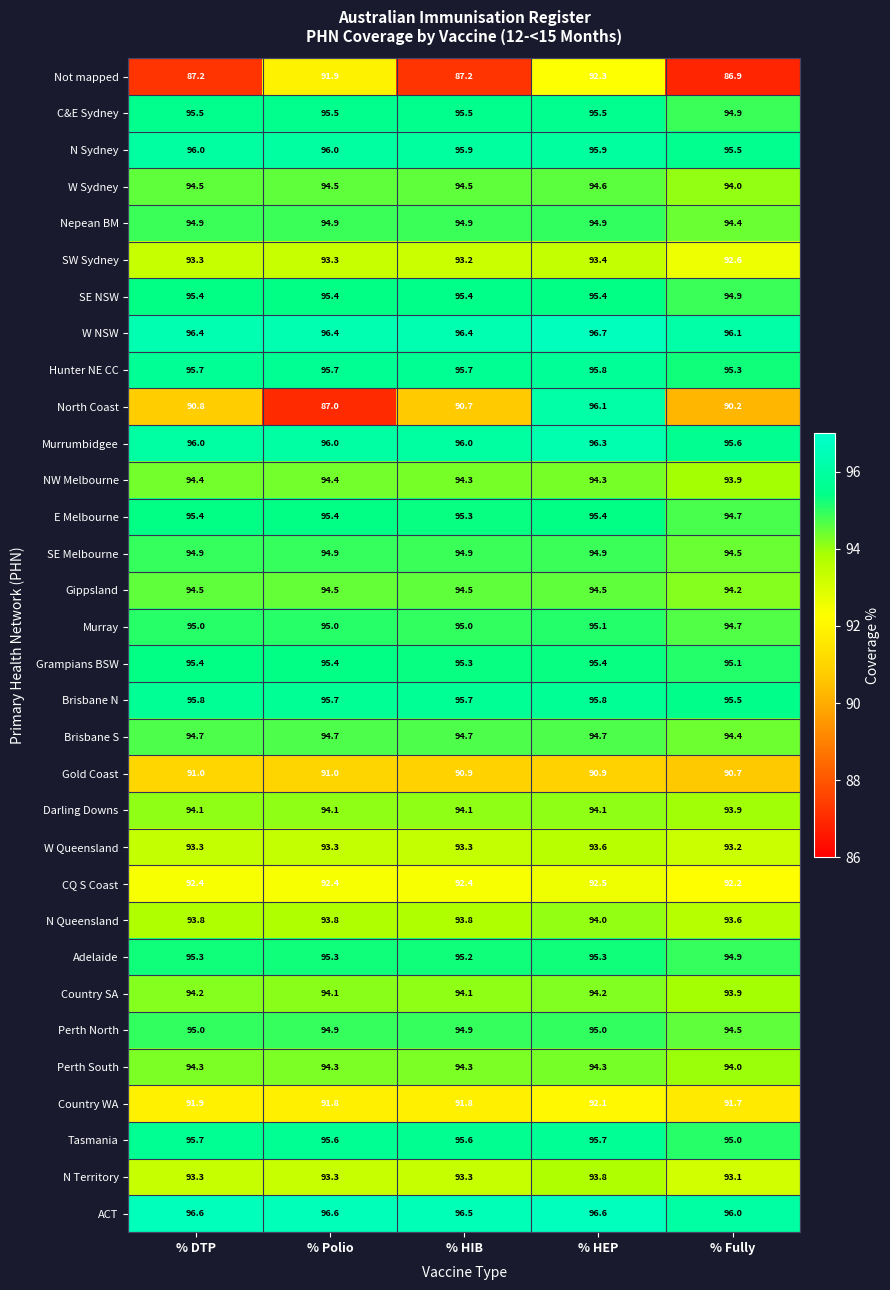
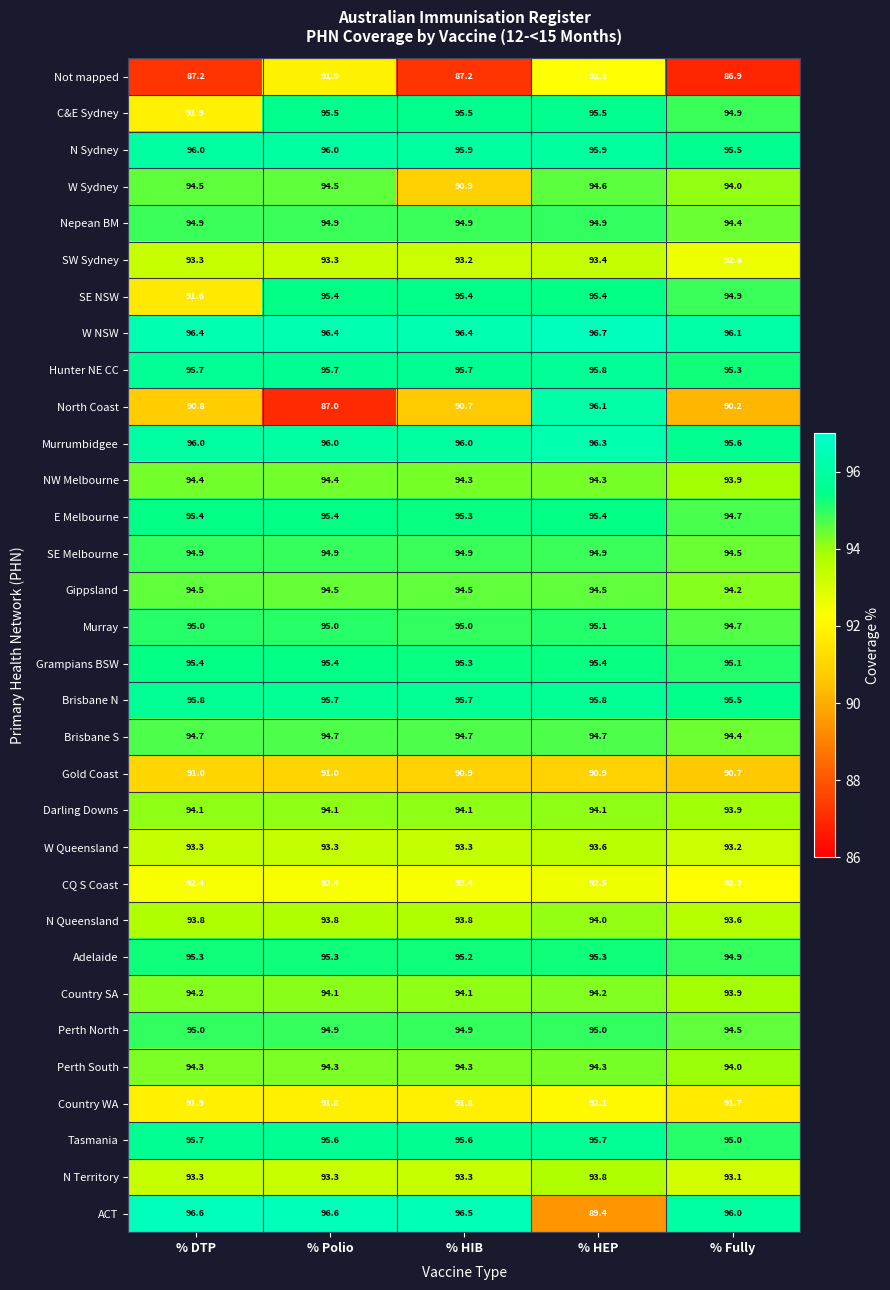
  {
    "Not mapped": {
      "% DTP": 87.2,
      "% Polio": 91.9,
      "% HIB": 87.2,
      "% HEP": 92.3,
      "% Fully": 86.9
    },
    "C&E Sydney": {
-     "% DTP": 95.5,
+     "% DTP": 91.9,
      "% Polio": 95.5,
      "% HIB": 95.5,
      "% HEP": 95.5,
      "% Fully": 94.9
    },
    "N Sydney": {
      "% DTP": 96.0,
      "% Polio": 96.0,
      "% HIB": 95.9,
      "% HEP": 95.9,
      "% Fully": 95.5
    },
    "W Sydney": {
      "% DTP": 94.5,
      "% Polio": 94.5,
-     "% HIB": 94.5,
+     "% HIB": 90.9,
      "% HEP": 94.6,
      "% Fully": 94.0
    },
    "Nepean BM": {
      "% DTP": 94.9,
      "% Polio": 94.9,
      "% HIB": 94.9,
      "% HEP": 94.9,
      "% Fully": 94.4
    },
    "SW Sydney": {
      "% DTP": 93.3,
      "% Polio": 93.3,
      "% HIB": 93.2,
      "% HEP": 93.4,
      "% Fully": 92.6
    },
    "SE NSW": {
-     "% DTP": 95.4,
+     "% DTP": 91.6,
      "% Polio": 95.4,
      "% HIB": 95.4,
      "% HEP": 95.4,
      "% Fully": 94.9
    },
    "W NSW": {
      "% DTP": 96.4,
      "% Polio": 96.4,
      "% HIB": 96.4,
      "% HEP": 96.7,
      "% Fully": 96.1
    },
    "Hunter NE CC": {
      "% DTP": 95.7,
      "% Polio": 95.7,
      "% HIB": 95.7,
      "% HEP": 95.8,
      "% Fully": 95.3
    },
    "North Coast": {
      "% DTP": 90.8,
      "% Polio": 87.0,
      "% HIB": 90.7,
      "% HEP": 96.1,
      "% Fully": 90.2
    },
    "Murrumbidgee": {
      "% DTP": 96.0,
      "% Polio": 96.0,
      "% HIB": 96.0,
      "% HEP": 96.3,
      "% Fully": 95.6
    },
    "NW Melbourne": {
      "% DTP": 94.4,
      "% Polio": 94.4,
      "% HIB": 94.3,
      "% HEP": 94.3,
      "% Fully": 93.9
    },
    "E Melbourne": {
      "% DTP": 95.4,
      "% Polio": 95.4,
      "% HIB": 95.3,
      "% HEP": 95.4,
      "% Fully": 94.7
    },
    "SE Melbourne": {
      "% DTP": 94.9,
      "% Polio": 94.9,
      "% HIB": 94.9,
      "% HEP": 94.9,
      "% Fully": 94.5
    },
    "Gippsland": {
      "% DTP": 94.5,
      "% Polio": 94.5,
      "% HIB": 94.5,
      "% HEP": 94.5,
      "% Fully": 94.2
    },
    "Murray": {
      "% DTP": 95.0,
      "% Polio": 95.0,
      "% HIB": 95.0,
      "% HEP": 95.1,
      "% Fully": 94.7
    },
    "Grampians BSW": {
      "% DTP": 95.4,
      "% Polio": 95.4,
      "% HIB": 95.3,
      "% HEP": 95.4,
      "% Fully": 95.1
    },
    "Brisbane N": {
      "% DTP": 95.8,
      "% Polio": 95.7,
      "% HIB": 95.7,
      "% HEP": 95.8,
      "% Fully": 95.5
    },
    "Brisbane S": {
      "% DTP": 94.7,
      "% Polio": 94.7,
      "% HIB": 94.7,
      "% HEP": 94.7,
      "% Fully": 94.4
    },
    "Gold Coast": {
      "% DTP": 91.0,
      "% Polio": 91.0,
      "% HIB": 90.9,
      "% HEP": 90.9,
      "% Fully": 90.7
    },
    "Darling Downs": {
      "% DTP": 94.1,
      "% Polio": 94.1,
      "% HIB": 94.1,
      "% HEP": 94.1,
      "% Fully": 93.9
    },
    "W Queensland": {
      "% DTP": 93.3,
      "% Polio": 93.3,
      "% HIB": 93.3,
      "% HEP": 93.6,
      "% Fully": 93.2
    },
    "CQ S Coast": {
      "% DTP": 92.4,
      "% Polio": 92.4,
      "% HIB": 92.4,
      "% HEP": 92.5,
      "% Fully": 92.2
    },
    "N Queensland": {
      "% DTP": 93.8,
      "% Polio": 93.8,
      "% HIB": 93.8,
      "% HEP": 94.0,
      "% Fully": 93.6
    },
    "Adelaide": {
      "% DTP": 95.3,
      "% Polio": 95.3,
      "% HIB": 95.2,
      "% HEP": 95.3,
      "% Fully": 94.9
    },
    "Country SA": {
      "% DTP": 94.2,
      "% Polio": 94.1,
      "% HIB": 94.1,
      "% HEP": 94.2,
      "% Fully": 93.9
    },
    "Perth North": {
      "% DTP": 95.0,
      "% Polio": 94.9,
      "% HIB": 94.9,
      "% HEP": 95.0,
      "% Fully": 94.5
    },
    "Perth South": {
      "% DTP": 94.3,
      "% Polio": 94.3,
      "% HIB": 94.3,
      "% HEP": 94.3,
      "% Fully": 94.0
    },
    "Country WA": {
      "% DTP": 91.9,
      "% Polio": 91.8,
      "% HIB": 91.8,
      "% HEP": 92.1,
      "% Fully": 91.7
    },
    "Tasmania": {
      "% DTP": 95.7,
      "% Polio": 95.6,
      "% HIB": 95.6,
      "% HEP": 95.7,
      "% Fully": 95.0
    },
    "N Territory": {
      "% DTP": 93.3,
      "% Polio": 93.3,
      "% HIB": 93.3,
      "% HEP": 93.8,
      "% Fully": 93.1
    },
    "ACT": {
      "% DTP": 96.6,
      "% Polio": 96.6,
      "% HIB": 96.5,
-     "% HEP": 96.6,
+     "% HEP": 89.4,
      "% Fully": 96.0
    }
  }
